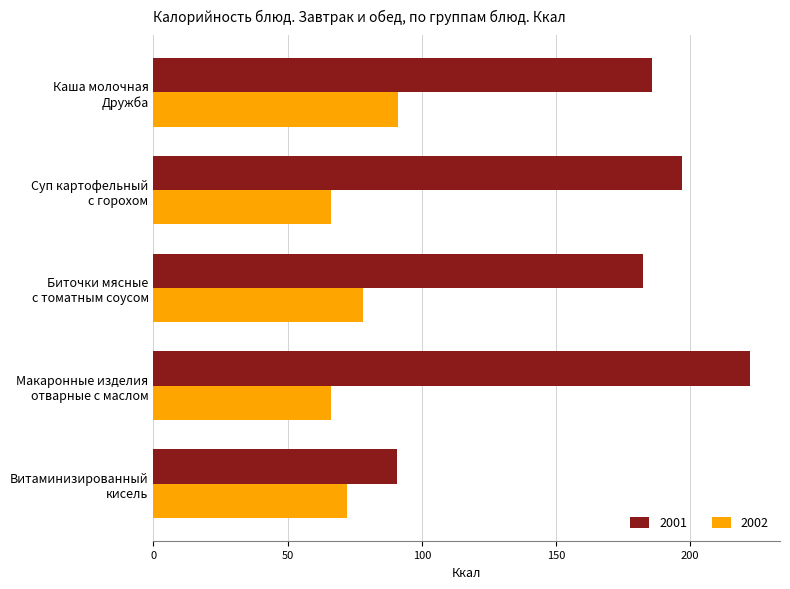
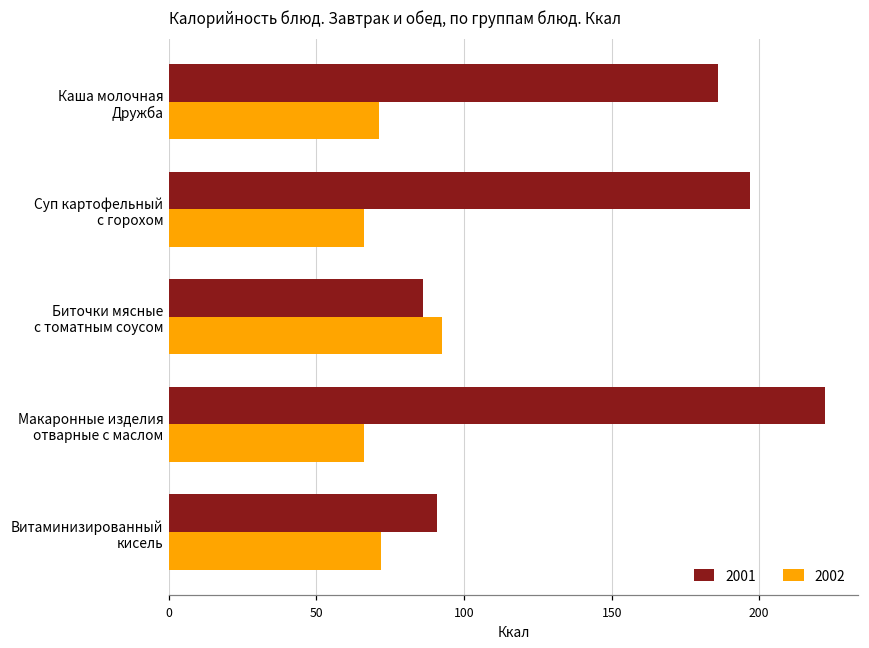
  {
    "2001": {
      "Каша молочная Дружба": 186,
      "Суп картофельный с горохом": 197,
-     "Биточки мясные с томатным соусом": 183,
+     "Биточки мясные с томатным соусом": 86,
      "Макаронные изделия отварные с маслом": 222,
      "Витаминизированный кисель": 91
    },
    "2002": {
-     "Каша молочная Дружба": 91,
+     "Каша молочная Дружба": 71,
      "Суп картофельный с горохом": 66,
-     "Биточки мясные с томатным соусом": 78,
+     "Биточки мясные с томатным соусом": 92,
      "Макаронные изделия отварные с маслом": 66,
      "Витаминизированный кисель": 72
    }
  }
